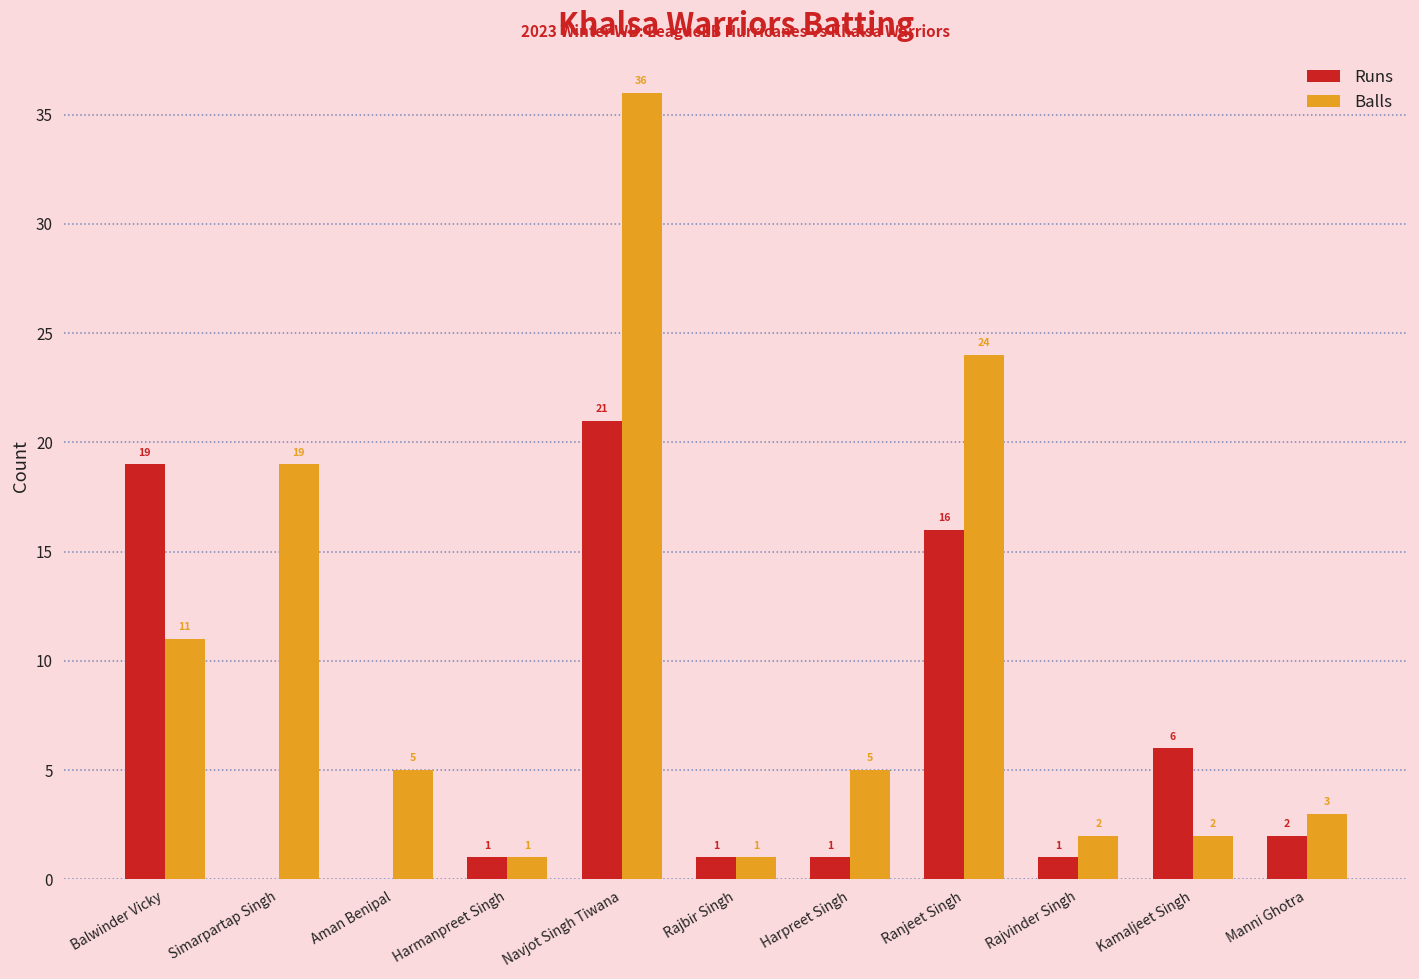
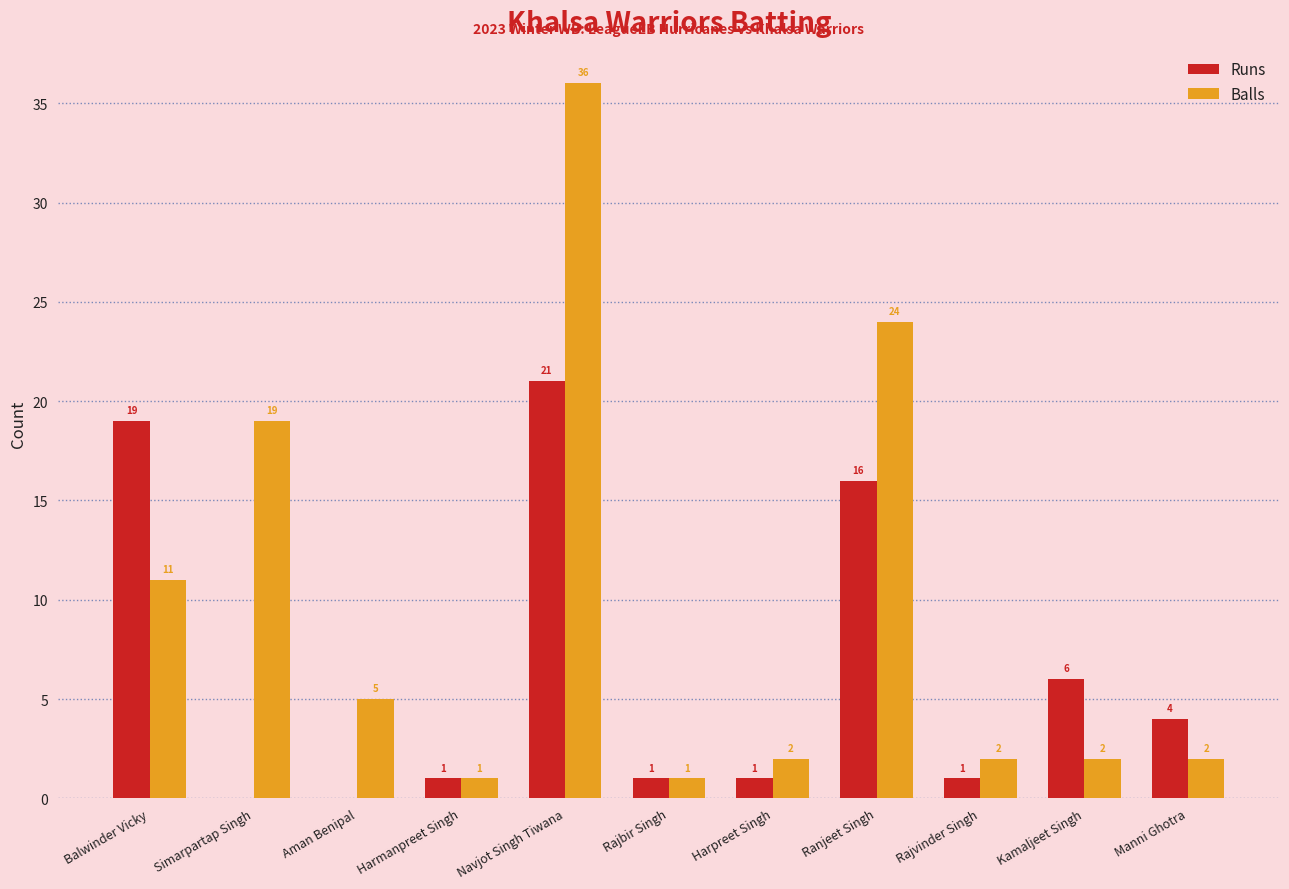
  {
    "Runs": {
      "Balwinder Vicky": 19,
      "Harmanpreet Singh": 1,
      "Navjot Singh Tiwana": 21,
      "Rajbir Singh": 1,
      "Harpreet Singh": 1,
      "Ranjeet Singh": 16,
      "Rajvinder Singh": 1,
      "Kamaljeet Singh": 6,
-     "Manni Ghotra": 2
+     "Manni Ghotra": 4
    },
    "Balls": {
      "Balwinder Vicky": 11,
      "Simarpartap Singh": 19,
      "Aman Benipal": 5,
      "Harmanpreet Singh": 1,
      "Navjot Singh Tiwana": 36,
      "Rajbir Singh": 1,
-     "Harpreet Singh": 5,
+     "Harpreet Singh": 2,
      "Ranjeet Singh": 24,
      "Rajvinder Singh": 2,
      "Kamaljeet Singh": 2,
-     "Manni Ghotra": 3
+     "Manni Ghotra": 2
    }
  }
